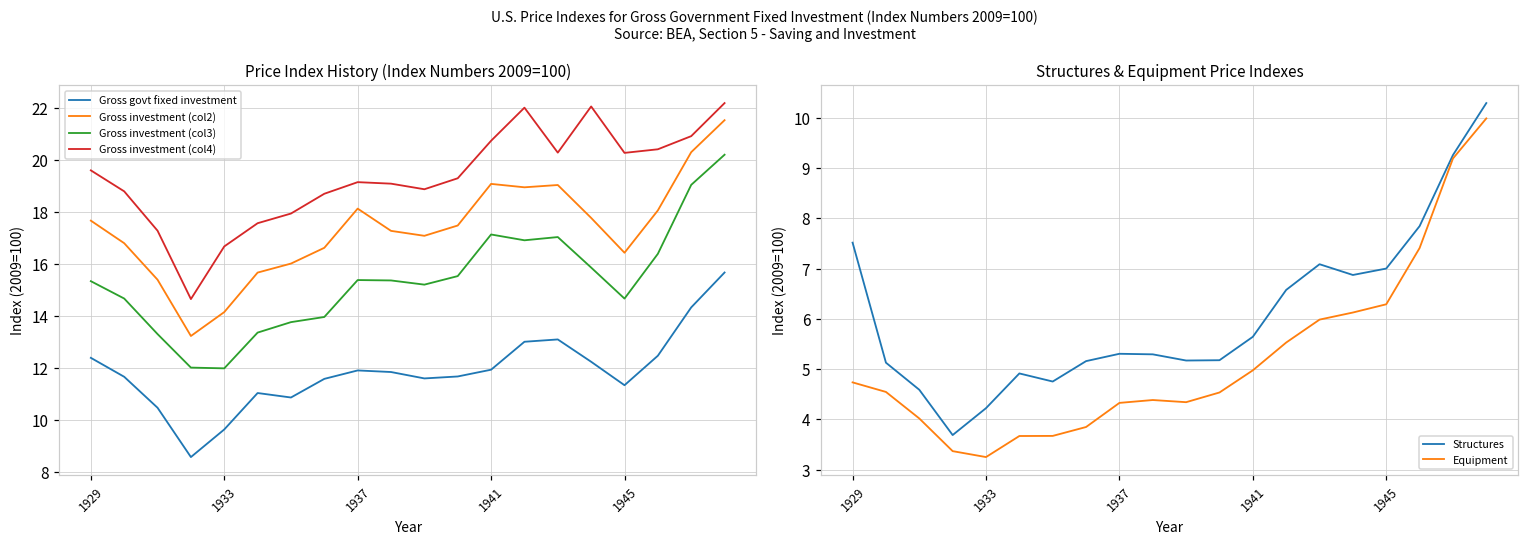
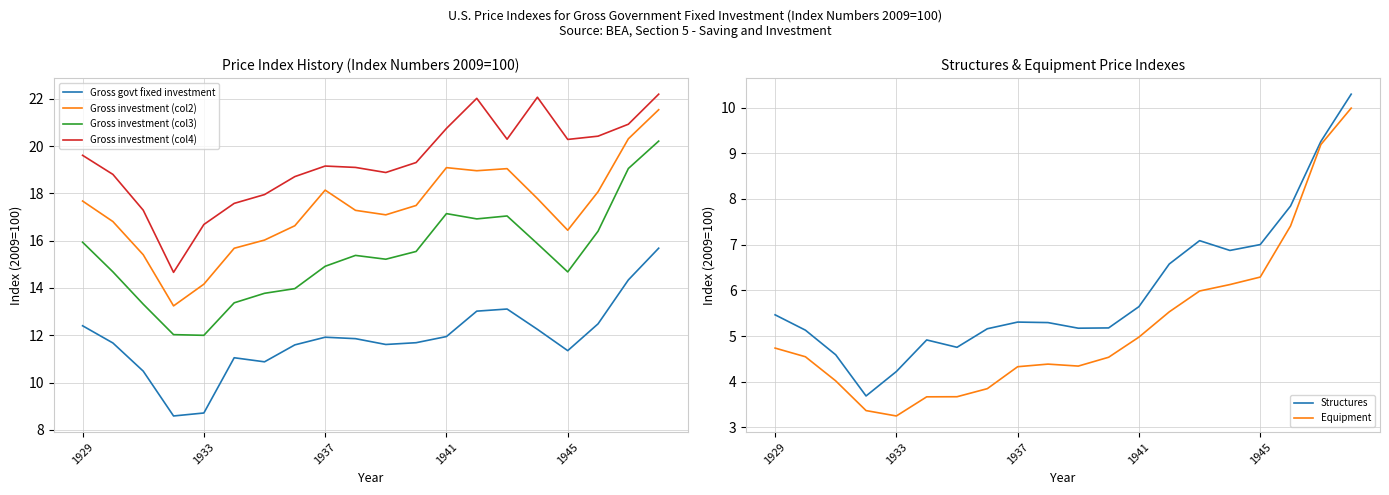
  {
    "Price Index History (Index Numbers 2009=100)": {
      "Gross govt fixed investment": {
        "1929": 12.4,
-       "1933": 9.7,
+       "1933": 8.7,
        "1937": 11.9,
        "1941": 11.9,
        "1945": 11.4
      },
      "Gross investment (col2)": {
        "1929": 17.7,
        "1933": 14.2,
        "1937": 18.1,
        "1941": 19.1,
        "1945": 16.4
      },
      "Gross investment (col3)": {
-       "1929": 15.3,
+       "1929": 15.9,
        "1933": 12.0,
-       "1937": 15.4,
+       "1937": 14.9,
        "1941": 17.1,
        "1945": 14.7
      },
      "Gross investment (col4)": {
        "1929": 19.6,
        "1933": 16.7,
        "1937": 19.2,
        "1941": 20.7,
        "1945": 20.3
      }
    },
    "Structures & Equipment Price Indexes": {
      "Structures": {
-       "1929": 7.5,
+       "1929": 5.5,
        "1933": 4.2,
        "1937": 5.3,
        "1941": 5.6,
        "1945": 7.0
      },
      "Equipment": {
        "1929": 4.7,
        "1933": 3.3,
        "1937": 4.3,
        "1941": 5.0,
        "1945": 6.3
      }
    }
  }
